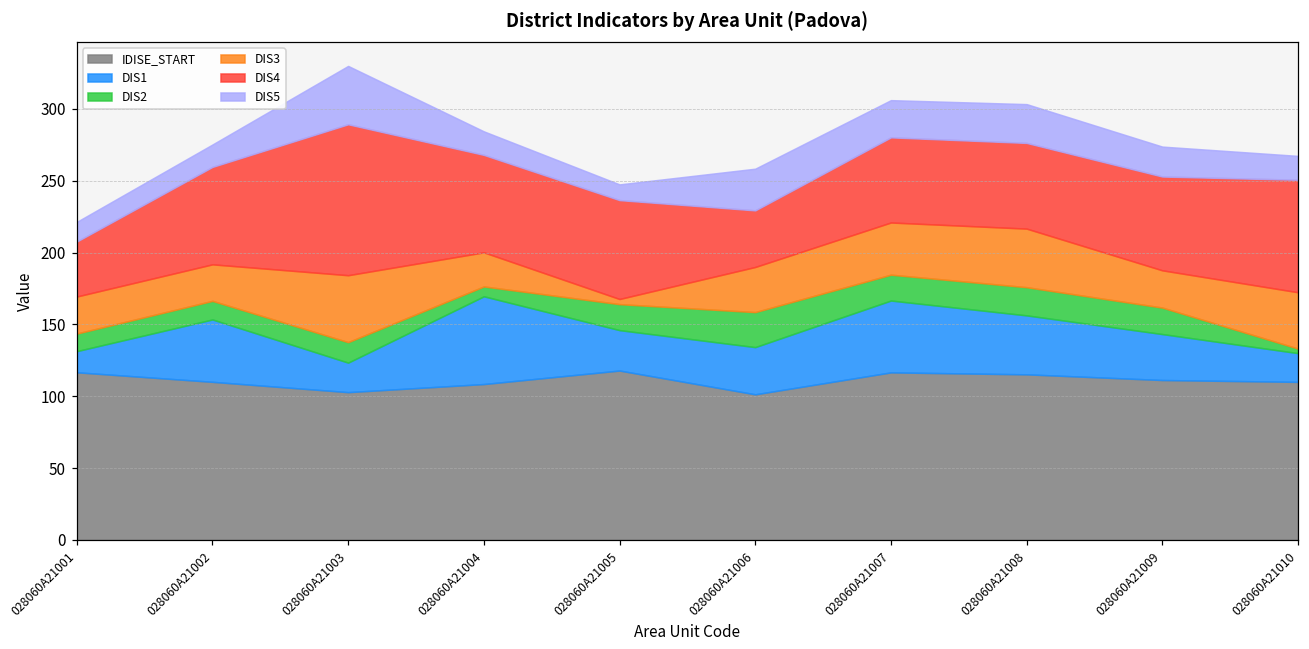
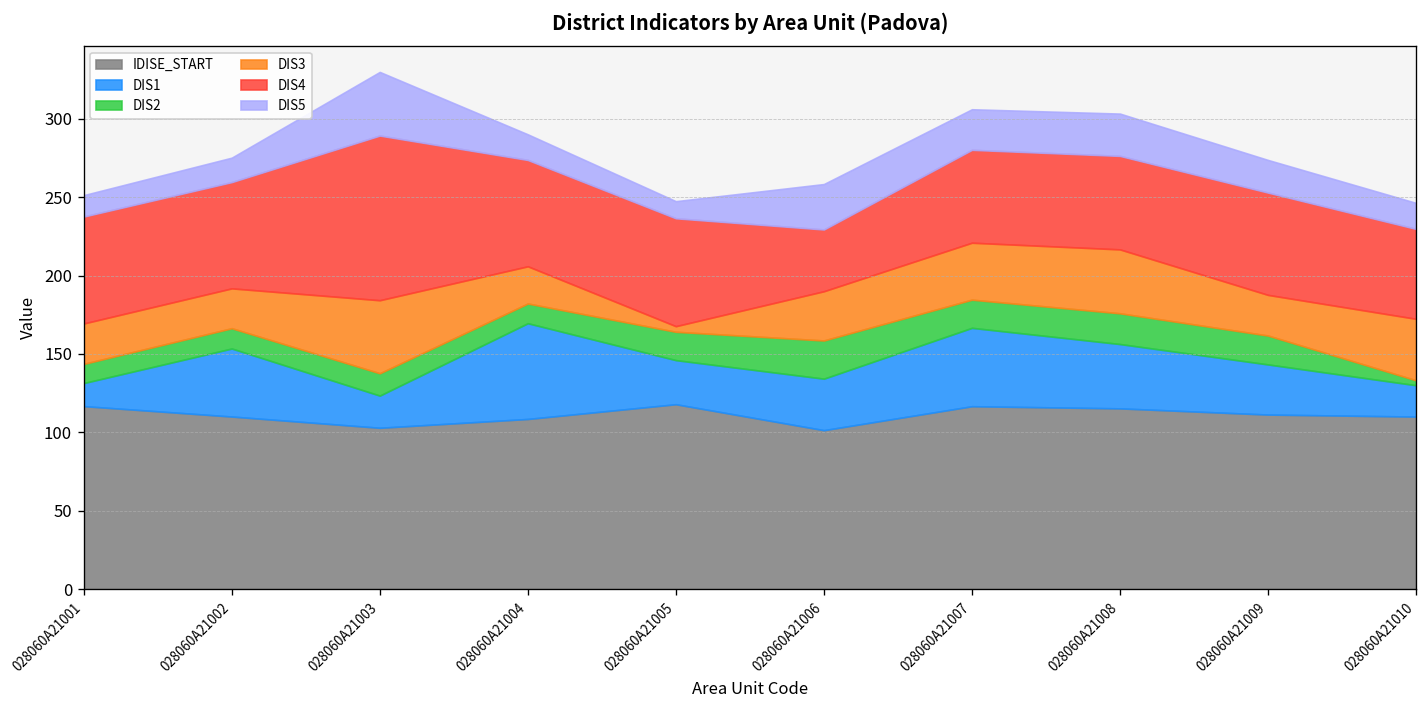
  {
    "IDISE_START": {
      "028060A21001": 117,
      "028060A21002": 110,
      "028060A21003": 103,
      "028060A21004": 109,
      "028060A21005": 118,
      "028060A21006": 101,
      "028060A21007": 117,
      "028060A21008": 115,
      "028060A21009": 111,
      "028060A21010": 110
    },
    "DIS1": {
      "028060A21001": 15,
      "028060A21002": 43,
      "028060A21003": 21,
      "028060A21004": 61,
      "028060A21005": 28,
      "028060A21006": 33,
      "028060A21007": 50,
      "028060A21008": 41,
      "028060A21009": 32,
      "028060A21010": 20
    },
    "DIS2": {
      "028060A21001": 12,
      "028060A21002": 13,
      "028060A21003": 14,
-     "028060A21004": 7,
+     "028060A21004": 13,
      "028060A21005": 18,
      "028060A21006": 24,
      "028060A21007": 18,
      "028060A21008": 20,
      "028060A21009": 18,
      "028060A21010": 3
    },
    "DIS3": {
      "028060A21001": 26,
      "028060A21002": 25,
      "028060A21003": 47,
      "028060A21004": 24,
      "028060A21005": 4,
      "028060A21006": 31,
      "028060A21007": 36,
      "028060A21008": 41,
      "028060A21009": 26,
      "028060A21010": 39
    },
    "DIS4": {
-     "028060A21001": 38,
+     "028060A21001": 68,
      "028060A21002": 68,
      "028060A21003": 105,
      "028060A21004": 68,
      "028060A21005": 69,
      "028060A21006": 39,
      "028060A21007": 59,
      "028060A21008": 60,
      "028060A21009": 65,
-     "028060A21010": 78
+     "028060A21010": 57
    },
    "DIS5": {
      "028060A21001": 14,
      "028060A21002": 16,
      "028060A21003": 41,
      "028060A21004": 16,
      "028060A21005": 11,
      "028060A21006": 29,
      "028060A21007": 26,
      "028060A21008": 27,
      "028060A21009": 21,
      "028060A21010": 17
    }
  }
